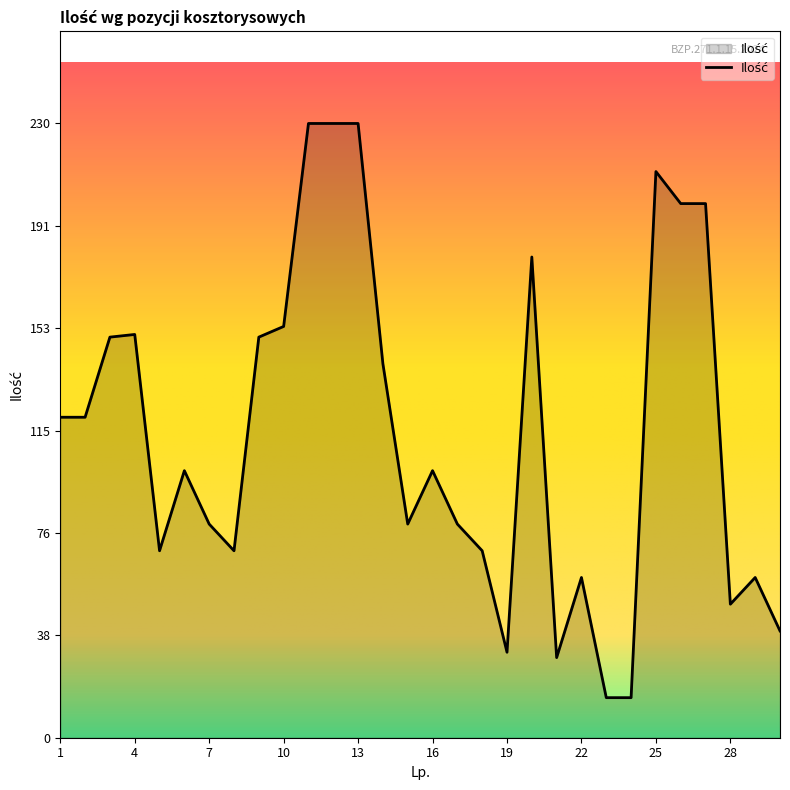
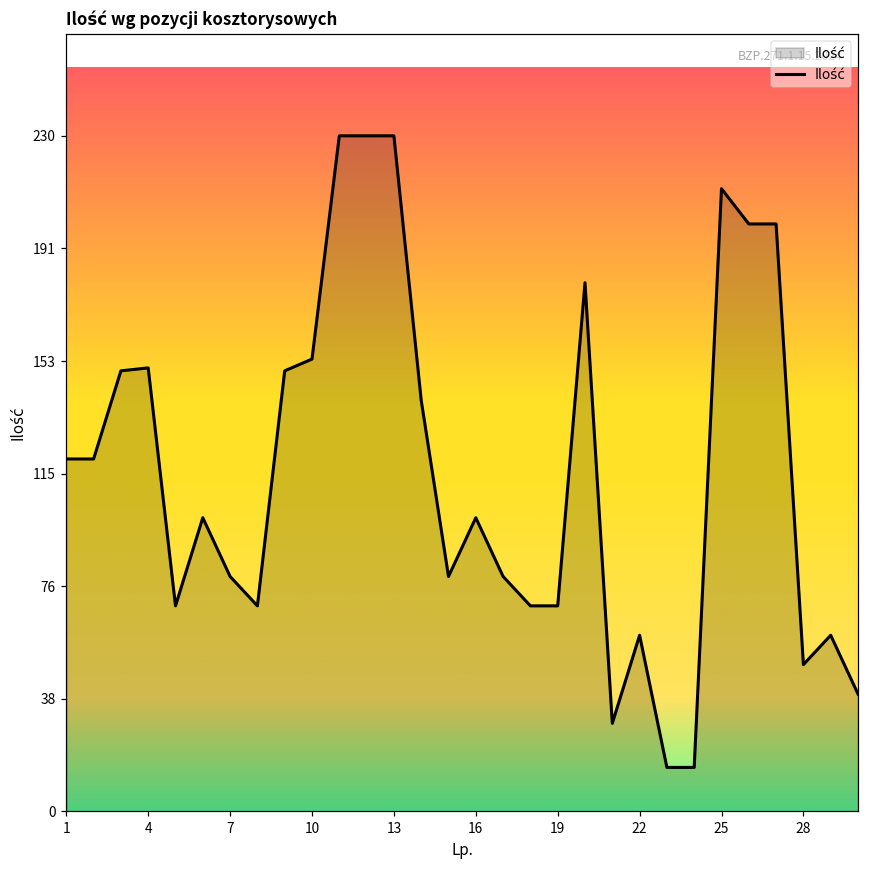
  {
    "1": 120,
    "4": 151,
    "7": 80,
    "10": 154,
    "13": 230,
    "16": 100,
-   "19": 32,
+   "19": 70,
    "22": 60,
    "25": 212,
    "28": 50
  }
